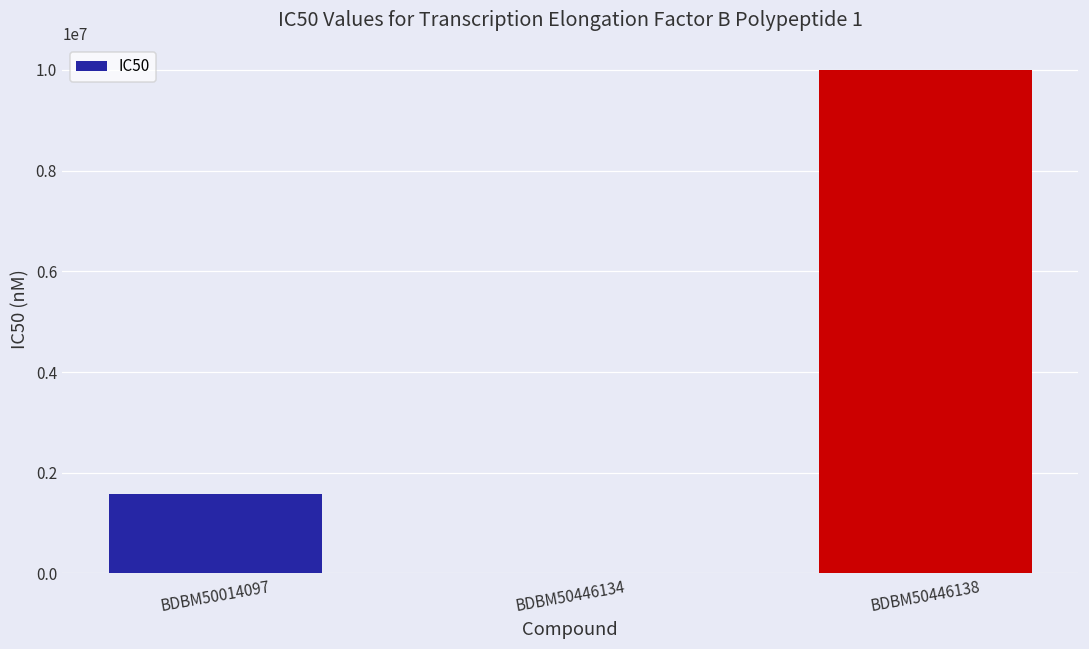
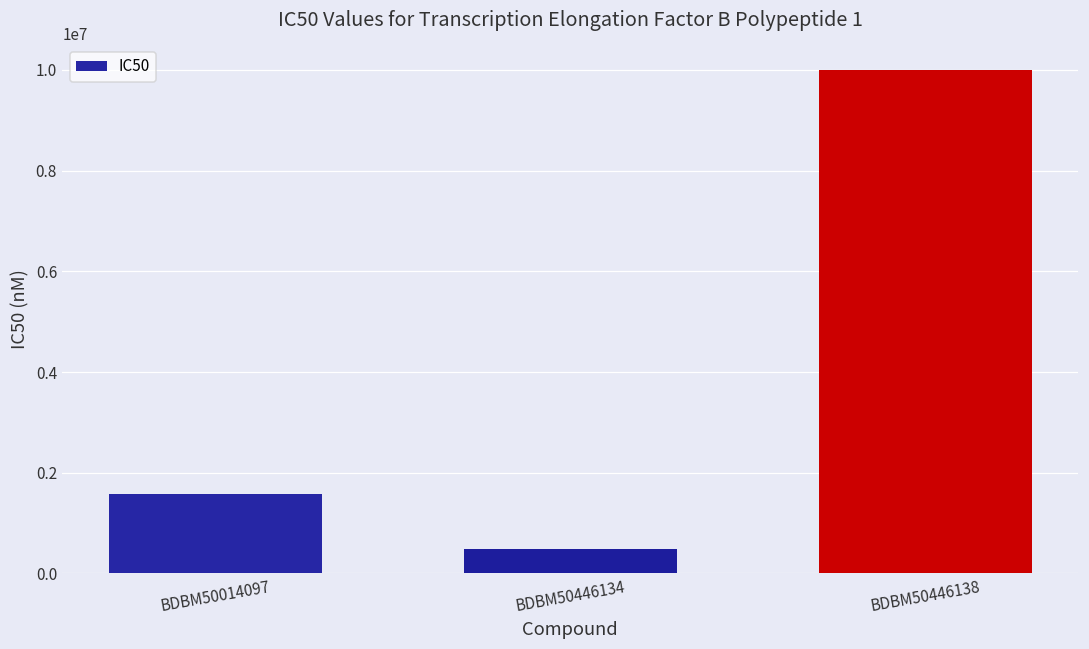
  {
    "BDBM50014097": 1600000,
-   "BDBM50446134": 0,
+   "BDBM50446134": 500000,
    "BDBM50446138": 10000000
  }
